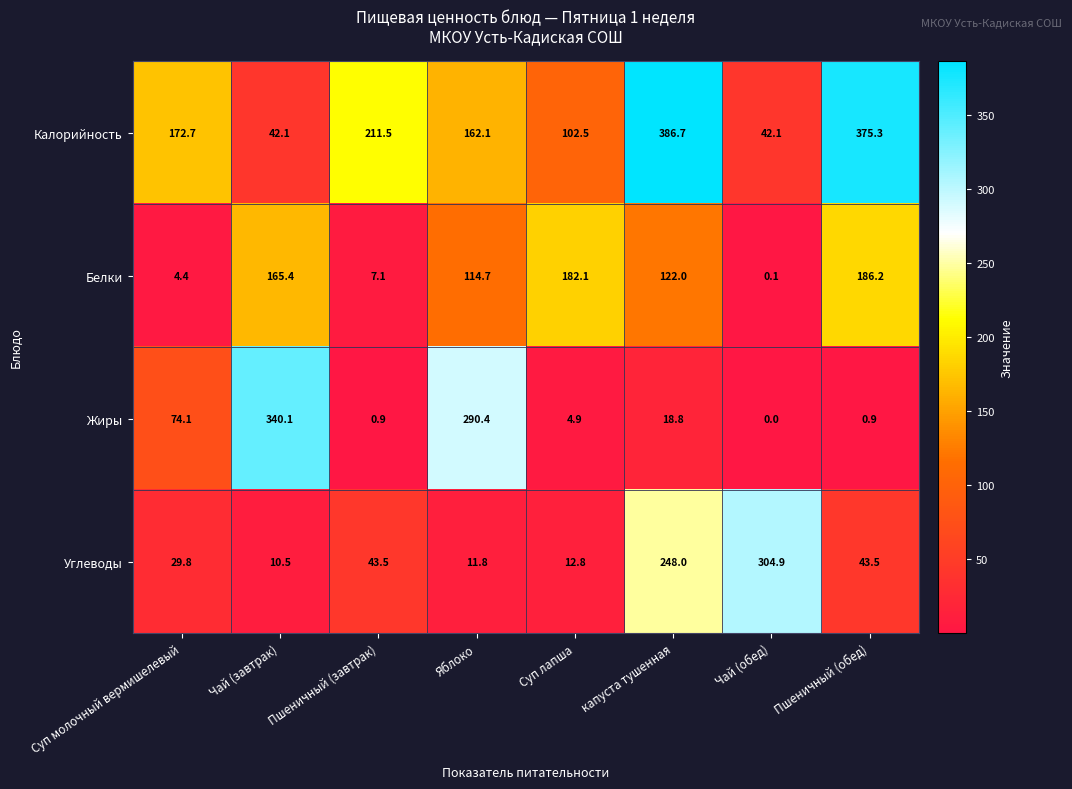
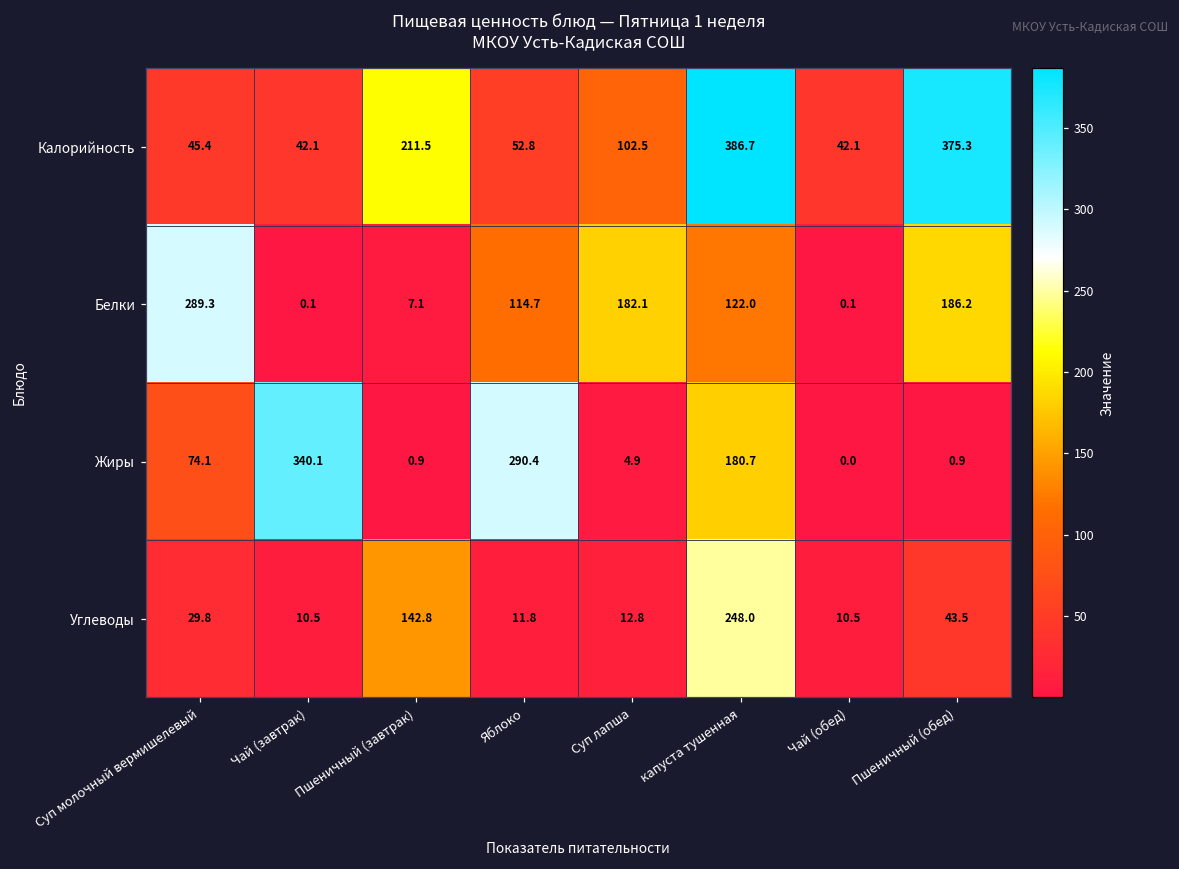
  {
    "Калорийность": {
-     "Суп молочный вермишелевый": 172.7,
+     "Суп молочный вермишелевый": 45.4,
      "Чай (завтрак)": 42.1,
      "Пшеничный (завтрак)": 211.5,
-     "Яблоко": 162.1,
+     "Яблоко": 52.8,
      "Суп лапша": 102.5,
      "капуста тушенная": 386.7,
      "Чай (обед)": 42.1,
      "Пшеничный (обед)": 375.3
    },
    "Белки": {
-     "Суп молочный вермишелевый": 4.4,
-     "Чай (завтрак)": 165.4,
+     "Суп молочный вермишелевый": 289.3,
+     "Чай (завтрак)": 0.1,
      "Пшеничный (завтрак)": 7.1,
      "Яблоко": 114.7,
      "Суп лапша": 182.1,
      "капуста тушенная": 122.0,
      "Чай (обед)": 0.1,
      "Пшеничный (обед)": 186.2
    },
    "Жиры": {
      "Суп молочный вермишелевый": 74.1,
      "Чай (завтрак)": 340.1,
      "Пшеничный (завтрак)": 0.9,
      "Яблоко": 290.4,
      "Суп лапша": 4.9,
-     "капуста тушенная": 18.8,
+     "капуста тушенная": 180.7,
      "Чай (обед)": 0.0,
      "Пшеничный (обед)": 0.9
    },
    "Углеводы": {
      "Суп молочный вермишелевый": 29.8,
      "Чай (завтрак)": 10.5,
-     "Пшеничный (завтрак)": 43.5,
+     "Пшеничный (завтрак)": 142.8,
      "Яблоко": 11.8,
      "Суп лапша": 12.8,
      "капуста тушенная": 248.0,
-     "Чай (обед)": 304.9,
+     "Чай (обед)": 10.5,
      "Пшеничный (обед)": 43.5
    }
  }
